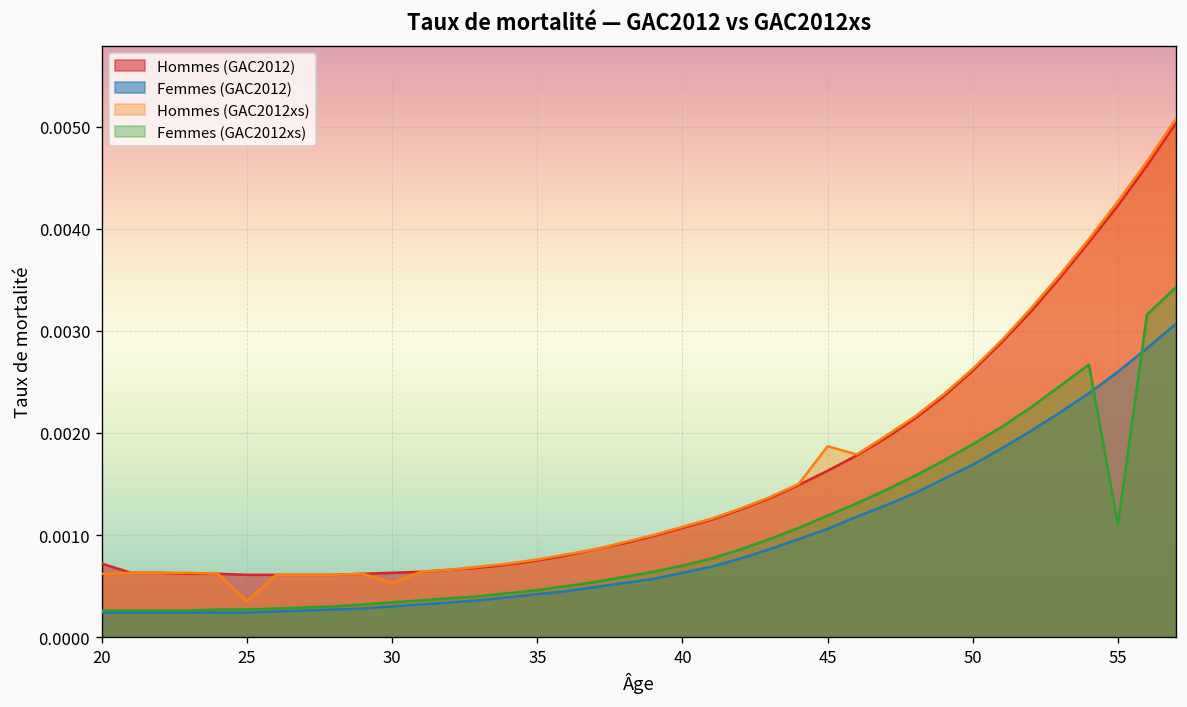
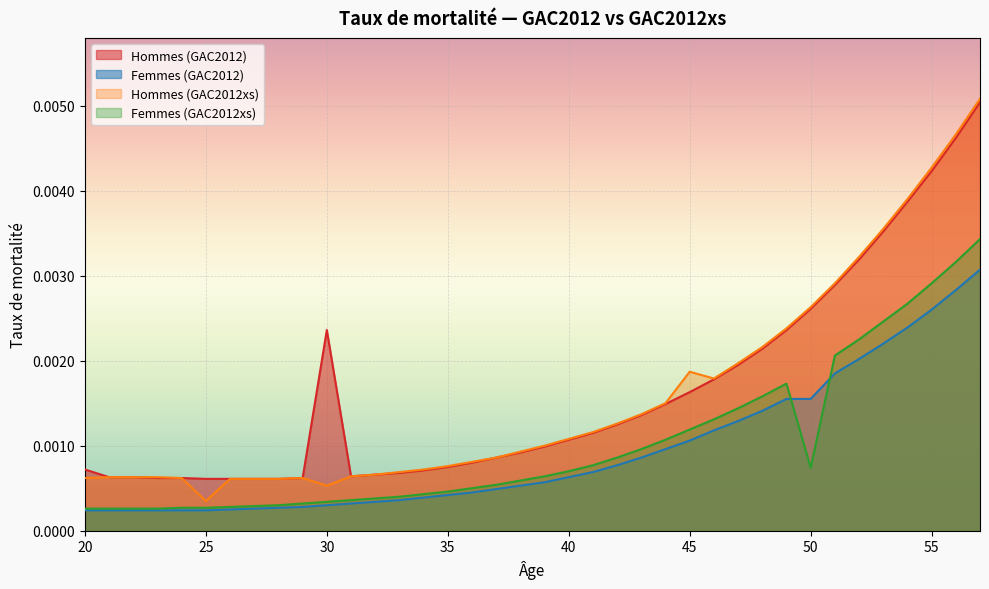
  {
    "Hommes (GAC2012)": {
      "20": 0.0007,
      "25": 0.0006,
-     "30": 0.0006,
+     "30": 0.0024,
      "45": 0.0016,
      "55": 0.0042
    },
    "Femmes (GAC2012)": {
      "30": 0.0003,
      "35": 0.0004,
      "40": 0.0006,
      "45": 0.0011,
-     "50": 0.0017,
+     "50": 0.0016,
      "55": 0.0026
    },
    "Hommes (GAC2012xs)": {
      "20": 0.0006,
      "25": 0.0004,
      "30": 0.0005,
      "45": 0.0019,
      "55": 0.0043
    },
    "Femmes (GAC2012xs)": {
      "30": 0.0003,
      "35": 0.0005,
      "40": 0.0007,
      "45": 0.0012,
-     "50": 0.0019,
-     "55": 0.0011
+     "50": 0.0007,
+     "55": 0.0029
    }
  }
